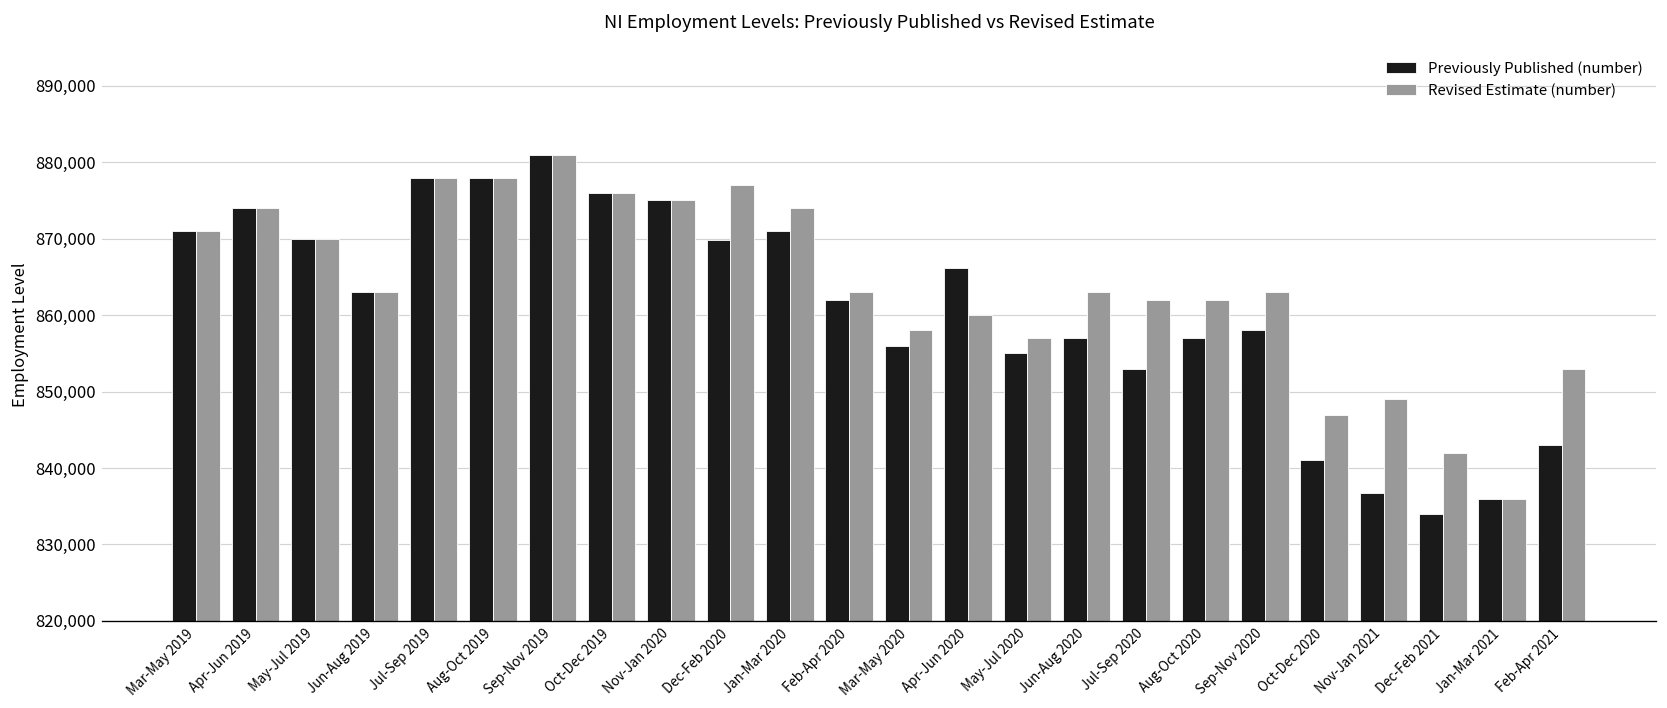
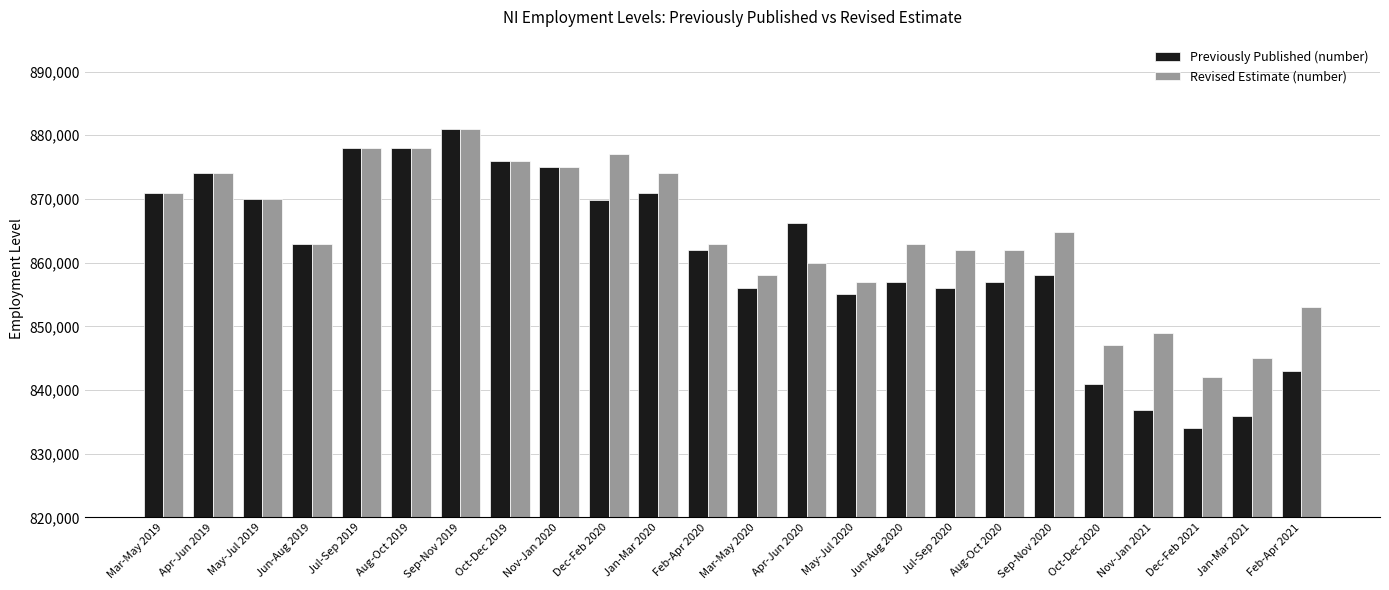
  {
    "Previously Published (number)": {
      "Mar-May 2019": "871,000",
      "Apr-Jun 2019": "874,000",
      "May-Jul 2019": "870,000",
      "Jun-Aug 2019": "863,000",
      "Jul-Sep 2019": "878,000",
      "Aug-Oct 2019": "878,000",
      "Sep-Nov 2019": "881,000",
      "Oct-Dec 2019": "876,000",
      "Nov-Jan 2020": "875,000",
      "Dec-Feb 2020": "870,000",
      "Jan-Mar 2020": "871,000",
      "Feb-Apr 2020": "862,000",
      "Mar-May 2020": "856,000",
      "Apr-Jun 2020": "866,000",
      "May-Jul 2020": "855,000",
      "Jun-Aug 2020": "857,000",
-     "Jul-Sep 2020": "853,000",
+     "Jul-Sep 2020": "856,000",
      "Aug-Oct 2020": "857,000",
      "Sep-Nov 2020": "858,000",
      "Oct-Dec 2020": "841,000",
      "Nov-Jan 2021": "837,000",
      "Dec-Feb 2021": "834,000",
      "Jan-Mar 2021": "836,000",
      "Feb-Apr 2021": "843,000"
    },
    "Revised Estimate (number)": {
      "Mar-May 2019": "871,000",
      "Apr-Jun 2019": "874,000",
      "May-Jul 2019": "870,000",
      "Jun-Aug 2019": "863,000",
      "Jul-Sep 2019": "878,000",
      "Aug-Oct 2019": "878,000",
      "Sep-Nov 2019": "881,000",
      "Oct-Dec 2019": "876,000",
      "Nov-Jan 2020": "875,000",
      "Dec-Feb 2020": "877,000",
      "Jan-Mar 2020": "874,000",
      "Feb-Apr 2020": "863,000",
      "Mar-May 2020": "858,000",
      "Apr-Jun 2020": "860,000",
      "May-Jul 2020": "857,000",
      "Jun-Aug 2020": "863,000",
      "Jul-Sep 2020": "862,000",
      "Aug-Oct 2020": "862,000",
-     "Sep-Nov 2020": "863,000",
+     "Sep-Nov 2020": "865,000",
      "Oct-Dec 2020": "847,000",
      "Nov-Jan 2021": "849,000",
      "Dec-Feb 2021": "842,000",
-     "Jan-Mar 2021": "836,000",
+     "Jan-Mar 2021": "845,000",
      "Feb-Apr 2021": "853,000"
    }
  }
